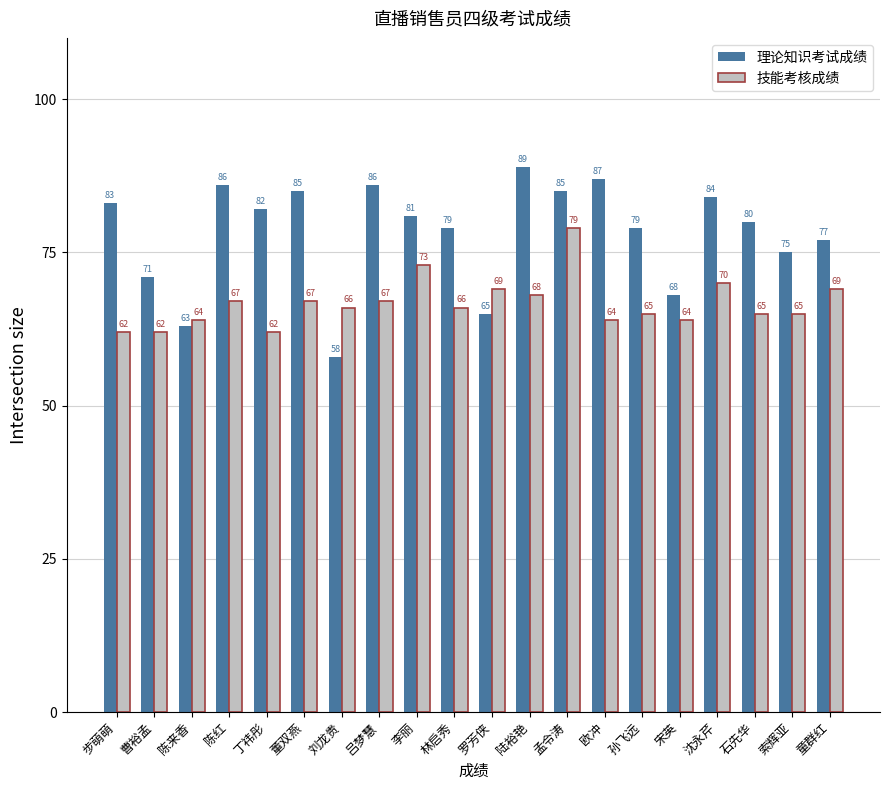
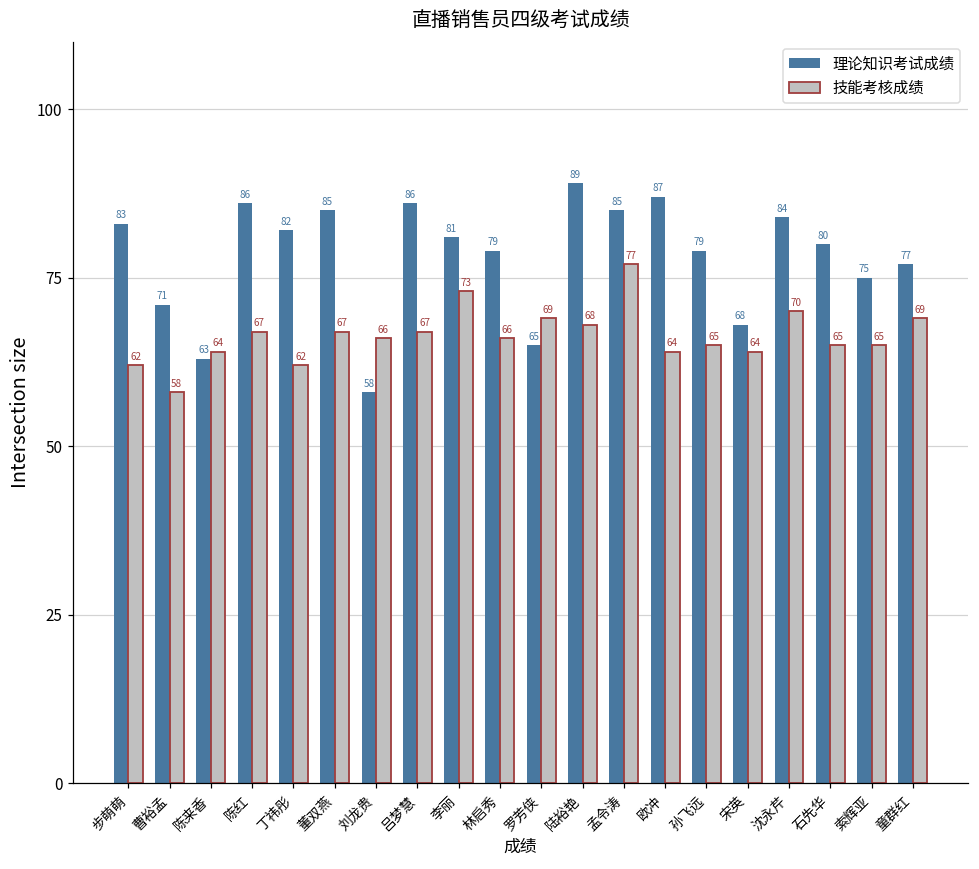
  {
    "理论知识考试成绩": {
      "步萌萌": 83,
      "曹裕孟": 71,
      "陈来香": 63,
      "陈红": 86,
      "丁祎彤": 82,
      "董双燕": 85,
      "刘龙贵": 58,
      "吕梦慧": 86,
      "李丽": 81,
      "林启秀": 79,
      "罗芳侠": 65,
      "陆裕艳": 89,
      "孟令涛": 85,
      "欧冲": 87,
      "孙飞远": 79,
      "宋英": 68,
      "沈永芹": 84,
      "石先华": 80,
      "索辉亚": 75,
      "童群红": 77
    },
    "技能考核成绩": {
      "步萌萌": 62,
-     "曹裕孟": 62,
+     "曹裕孟": 58,
      "陈来香": 64,
      "陈红": 67,
      "丁祎彤": 62,
      "董双燕": 67,
      "刘龙贵": 66,
      "吕梦慧": 67,
      "李丽": 73,
      "林启秀": 66,
      "罗芳侠": 69,
      "陆裕艳": 68,
-     "孟令涛": 79,
+     "孟令涛": 77,
      "欧冲": 64,
      "孙飞远": 65,
      "宋英": 64,
      "沈永芹": 70,
      "石先华": 65,
      "索辉亚": 65,
      "童群红": 69
    }
  }
